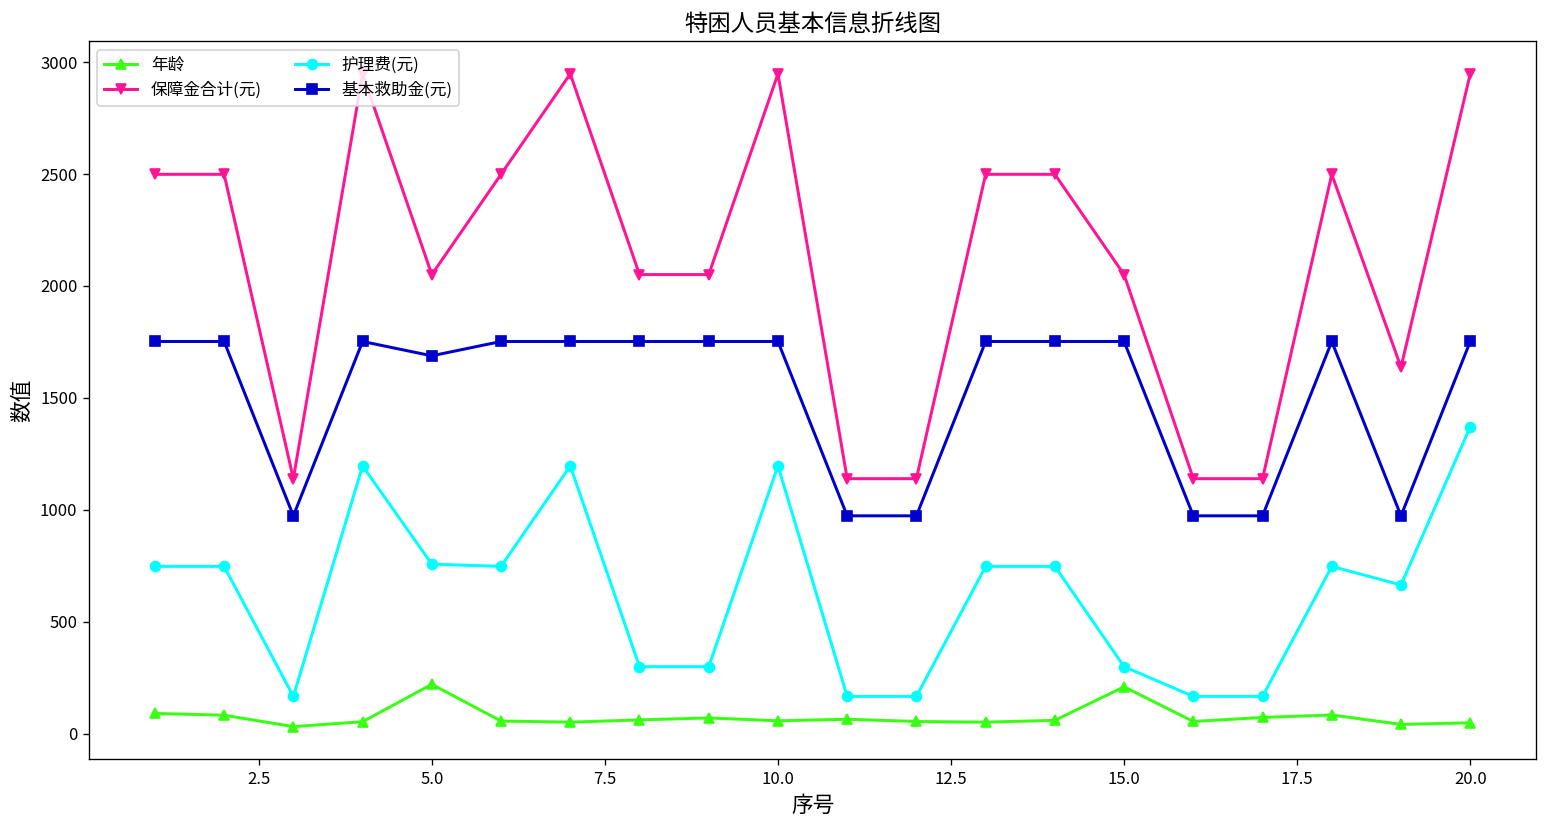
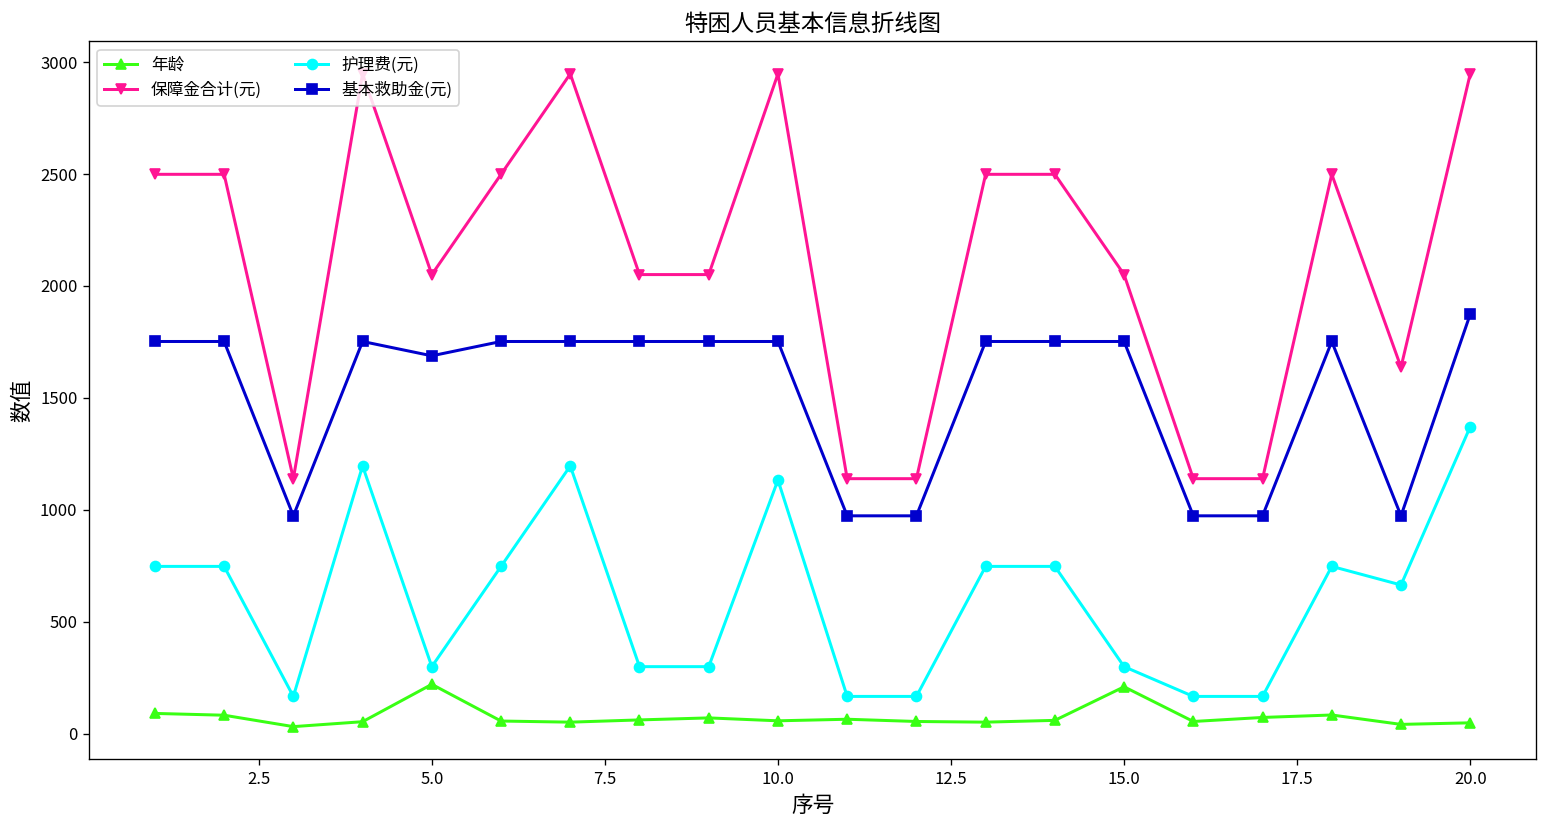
  {
    "年龄": {
      "5.0": 220,
      "10.0": 60,
      "15.0": 210,
      "20.0": 50
    },
    "保障金合计(元)": {
      "5.0": 2050,
      "10.0": 2950,
      "15.0": 2050,
      "20.0": 2950
    },
    "护理费(元)": {
-     "5.0": 760,
-     "10.0": 1200,
+     "5.0": 300,
+     "10.0": 1130,
      "15.0": 300,
      "20.0": 1370
    },
    "基本救助金(元)": {
      "5.0": 1690,
      "10.0": 1750,
      "15.0": 1750,
-     "20.0": 1750
+     "20.0": 1870
    }
  }
